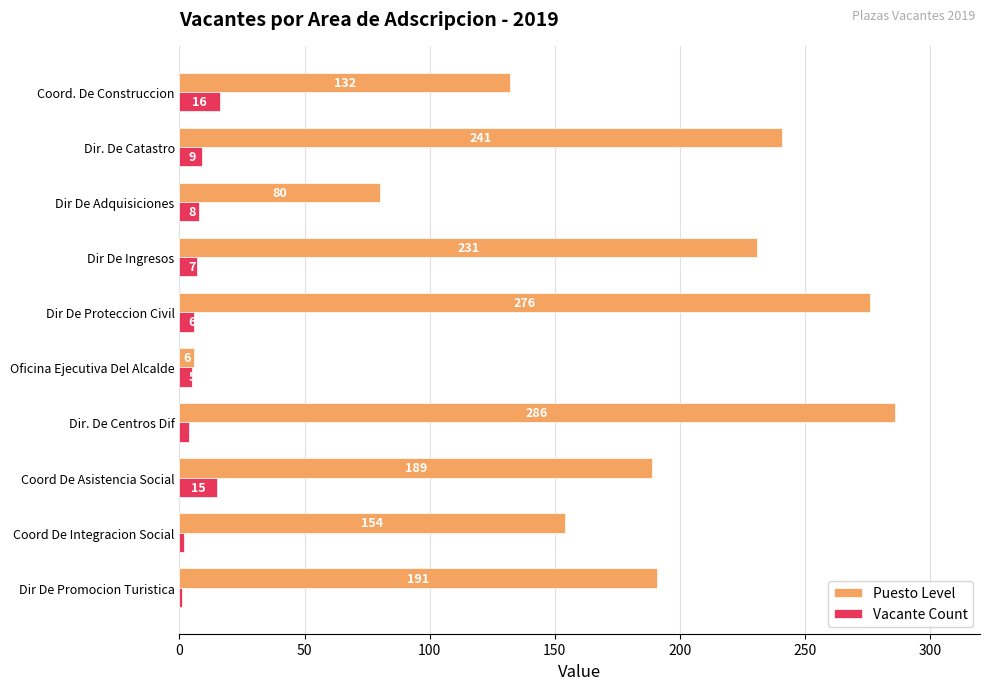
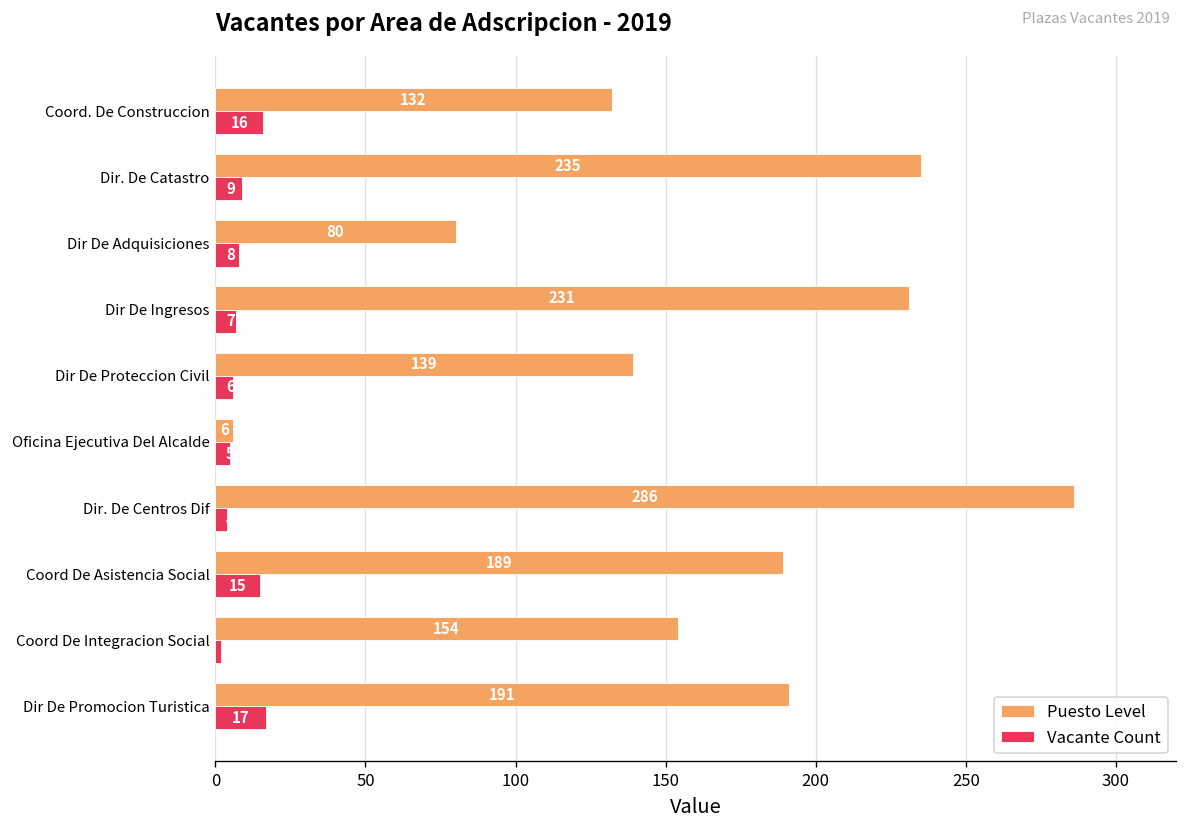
  {
    "Puesto Level": {
      "Coord. De Construccion": 132,
-     "Dir. De Catastro": 241,
+     "Dir. De Catastro": 235,
      "Dir De Adquisiciones": 80,
      "Dir De Ingresos": 231,
-     "Dir De Proteccion Civil": 276,
+     "Dir De Proteccion Civil": 139,
      "Oficina Ejecutiva Del Alcalde": 6,
      "Dir. De Centros Dif": 286,
      "Coord De Asistencia Social": 189,
      "Coord De Integracion Social": 154,
      "Dir De Promocion Turistica": 191
    },
    "Vacante Count": {
      "Oficina Ejecutiva Del Alcalde": 5,
      "Dir. De Centros Dif": 4,
      "Coord De Integracion Social": 2,
-     "Dir De Promocion Turistica": 1
+     "Dir De Promocion Turistica": 17
    }
  }
